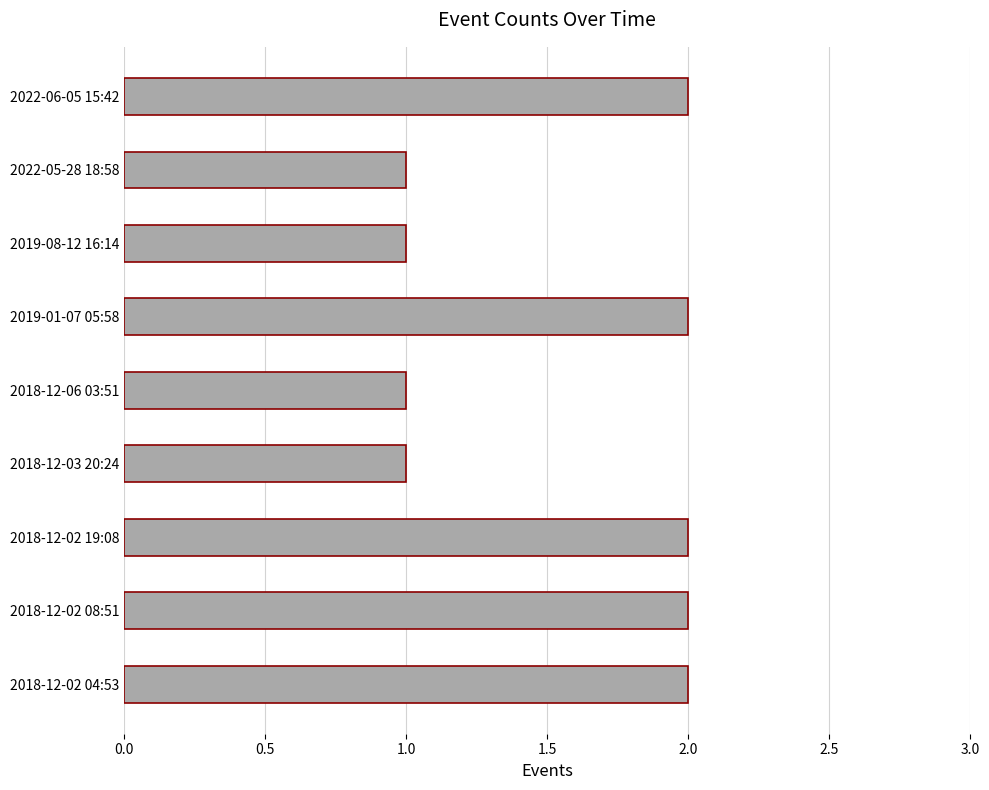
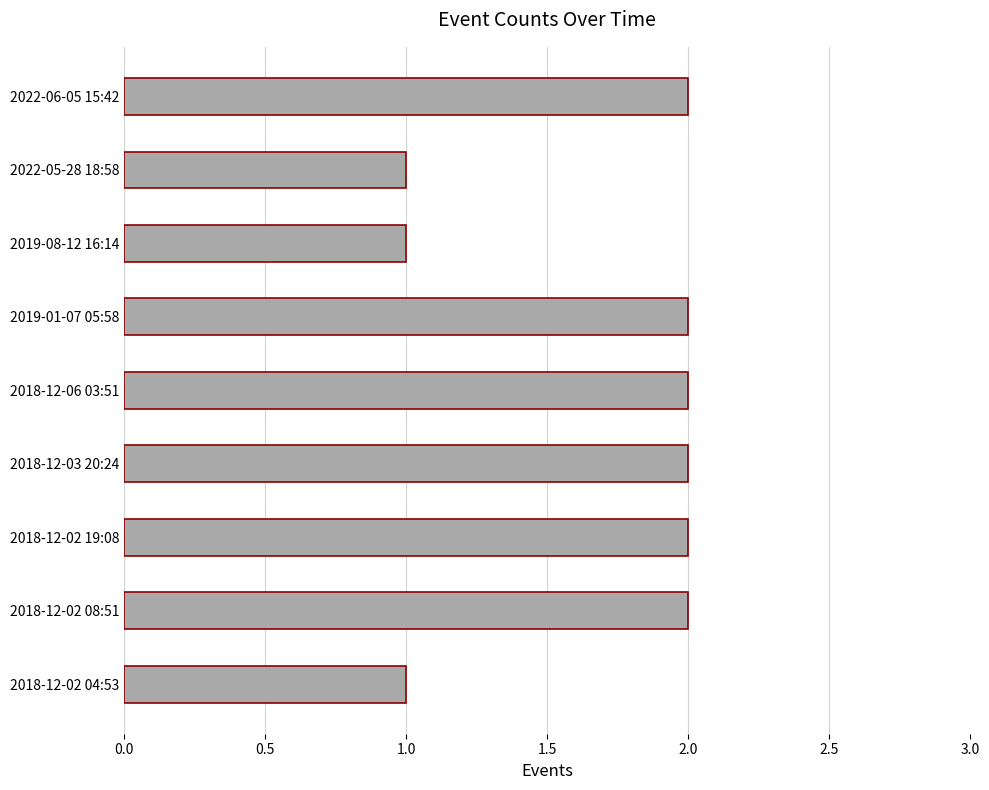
  {
    "2022-06-05 15:42": 2,
    "2022-05-28 18:58": 1,
    "2019-08-12 16:14": 1,
    "2019-01-07 05:58": 2,
-   "2018-12-06 03:51": 1,
-   "2018-12-03 20:24": 1,
+   "2018-12-06 03:51": 2,
+   "2018-12-03 20:24": 2,
    "2018-12-02 19:08": 2,
    "2018-12-02 08:51": 2,
-   "2018-12-02 04:53": 2
+   "2018-12-02 04:53": 1
  }
